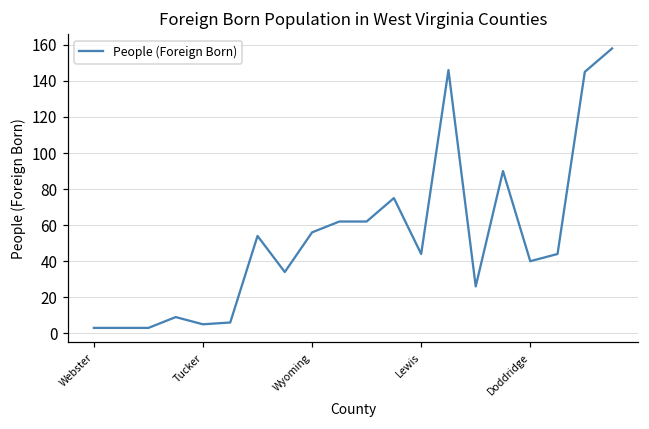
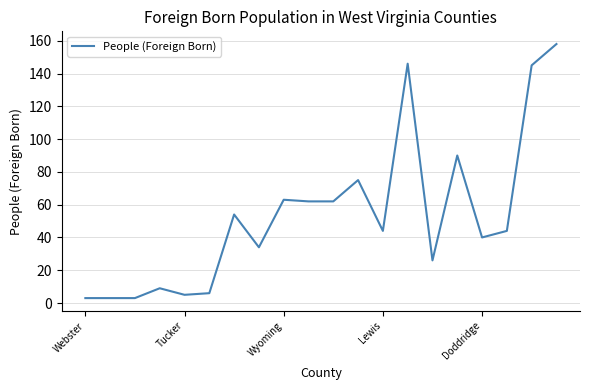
  {
    "Webster": 3,
    "Tucker": 5,
-   "Wyoming": 56,
+   "Wyoming": 63,
    "Lewis": 44,
    "Doddridge": 40
  }
